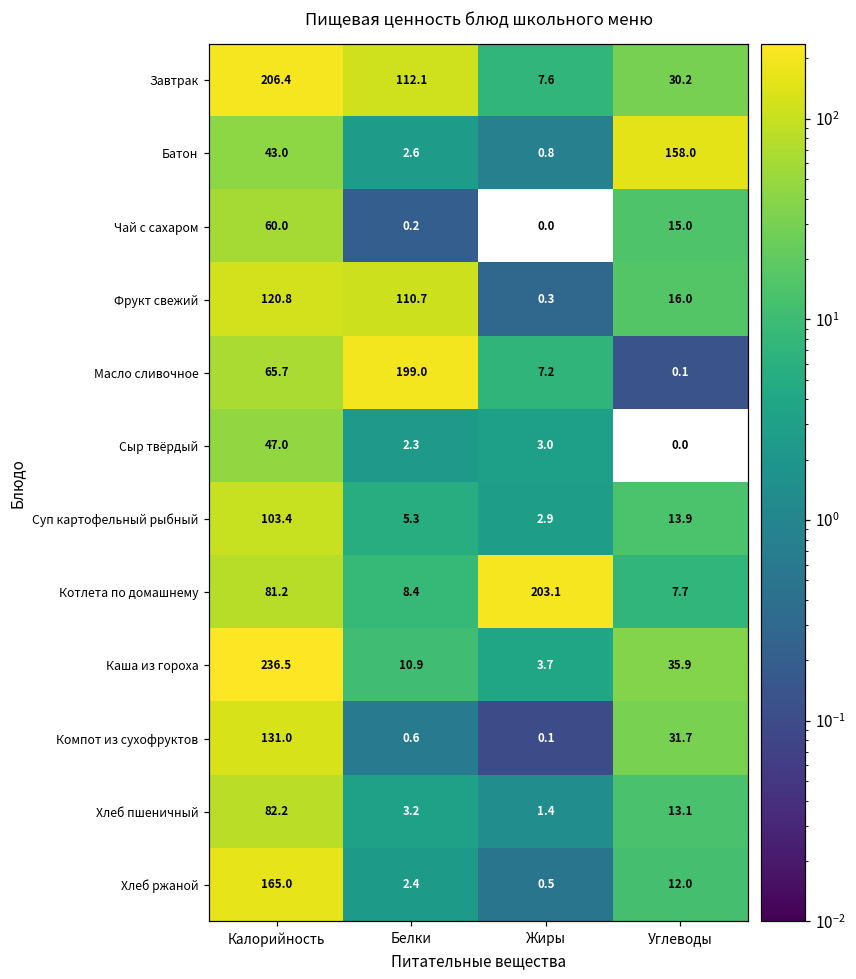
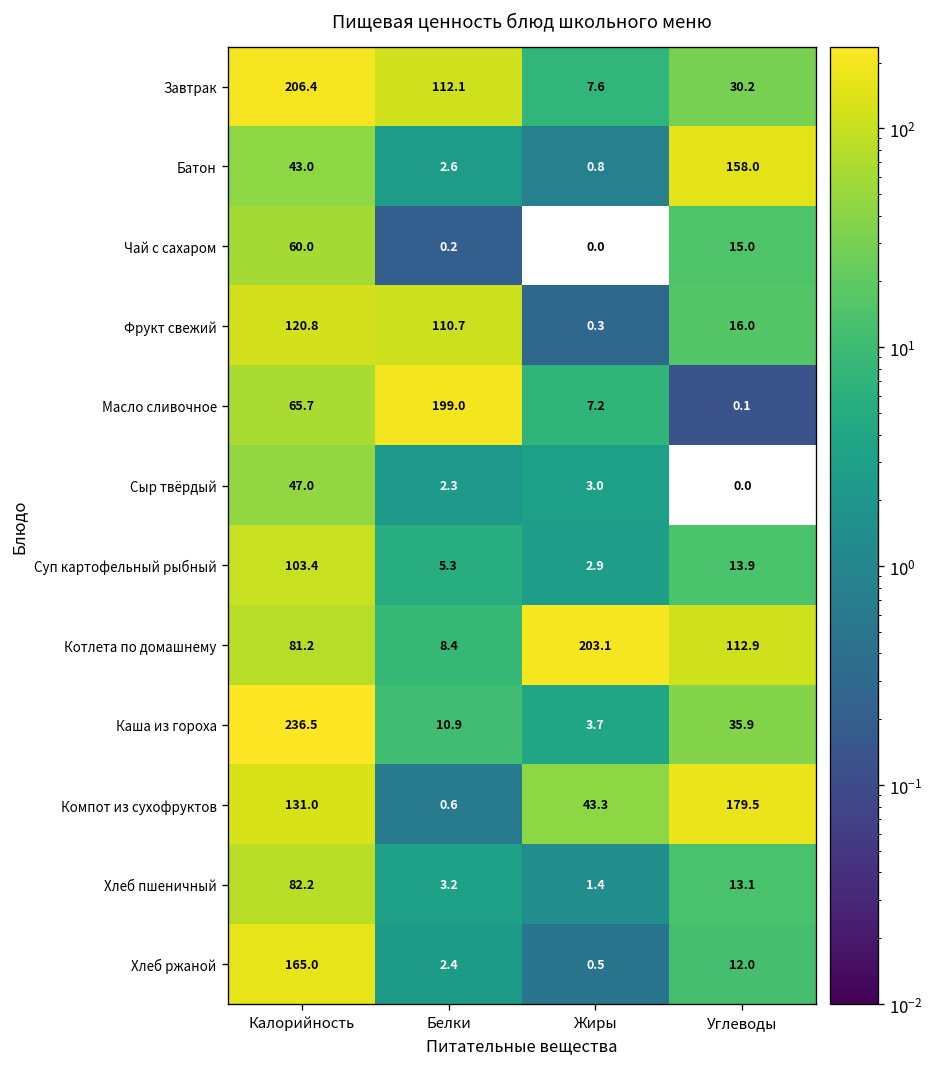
  {
    "Завтрак": {
      "Калорийность": 206.4,
      "Белки": 112.1,
      "Жиры": 7.6,
      "Углеводы": 30.2
    },
    "Батон": {
      "Калорийность": 43.0,
      "Белки": 2.6,
      "Жиры": 0.8,
      "Углеводы": 158.0
    },
    "Чай с сахаром": {
      "Калорийность": 60.0,
      "Белки": 0.2,
      "Жиры": 0.0,
      "Углеводы": 15.0
    },
    "Фрукт свежий": {
      "Калорийность": 120.8,
      "Белки": 110.7,
      "Жиры": 0.3,
      "Углеводы": 16.0
    },
    "Масло сливочное": {
      "Калорийность": 65.7,
      "Белки": 199.0,
      "Жиры": 7.2,
      "Углеводы": 0.1
    },
    "Сыр твёрдый": {
      "Калорийность": 47.0,
      "Белки": 2.3,
      "Жиры": 3.0,
      "Углеводы": 0.0
    },
    "Суп картофельный рыбный": {
      "Калорийность": 103.4,
      "Белки": 5.3,
      "Жиры": 2.9,
      "Углеводы": 13.9
    },
    "Котлета по домашнему": {
      "Калорийность": 81.2,
      "Белки": 8.4,
      "Жиры": 203.1,
-     "Углеводы": 7.7
+     "Углеводы": 112.9
    },
    "Каша из гороха": {
      "Калорийность": 236.5,
      "Белки": 10.9,
      "Жиры": 3.7,
      "Углеводы": 35.9
    },
    "Компот из сухофруктов": {
      "Калорийность": 131.0,
      "Белки": 0.6,
-     "Жиры": 0.1,
-     "Углеводы": 31.7
+     "Жиры": 43.3,
+     "Углеводы": 179.5
    },
    "Хлеб пшеничный": {
      "Калорийность": 82.2,
      "Белки": 3.2,
      "Жиры": 1.4,
      "Углеводы": 13.1
    },
    "Хлеб ржаной": {
      "Калорийность": 165.0,
      "Белки": 2.4,
      "Жиры": 0.5,
      "Углеводы": 12.0
    }
  }
